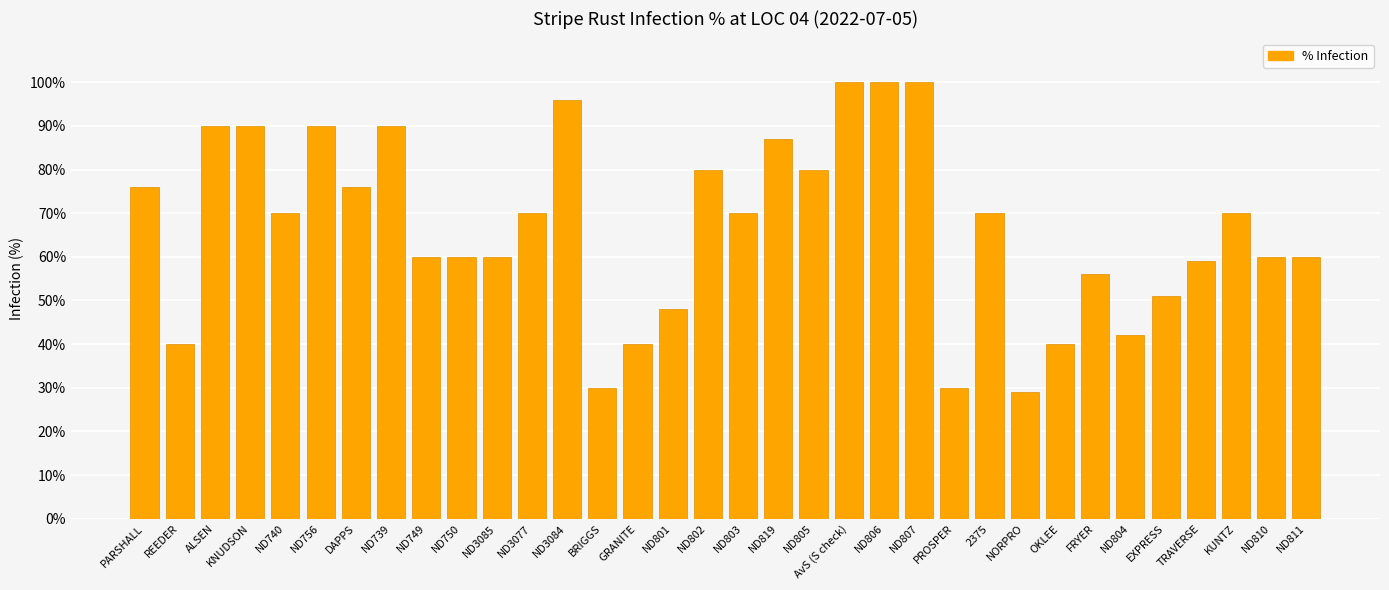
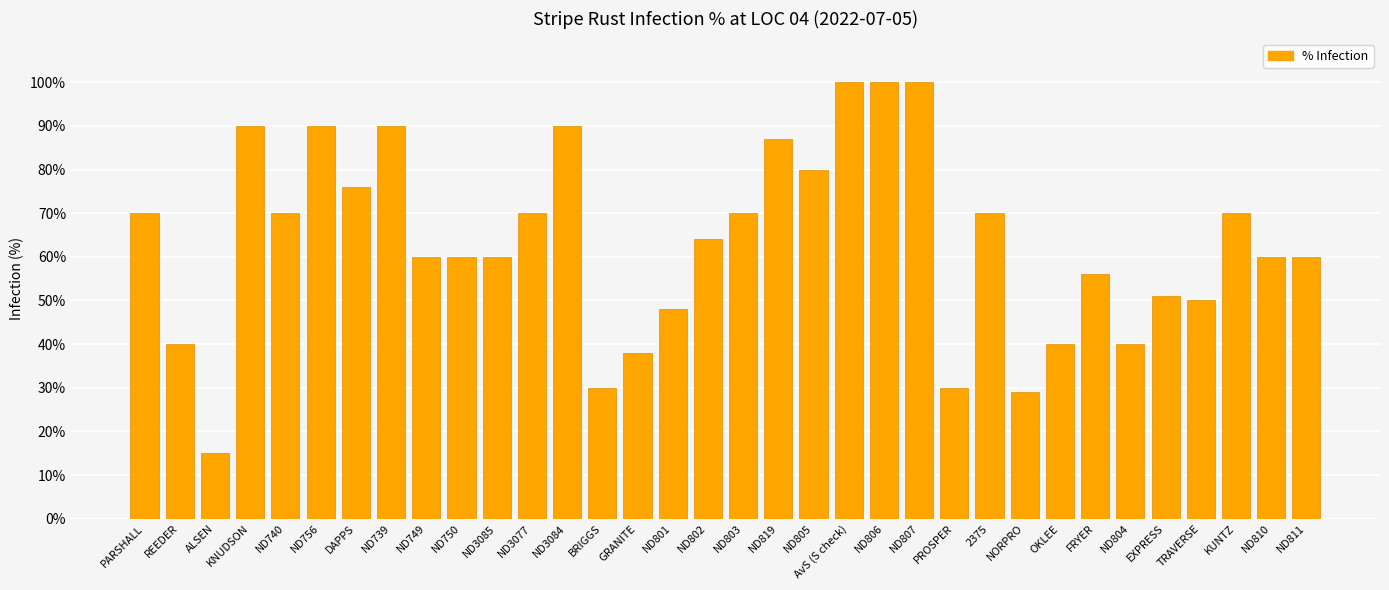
  {
-   "PARSHALL": "76%",
+   "PARSHALL": "70%",
    "REEDER": "40%",
-   "ALSEN": "90%",
+   "ALSEN": "15%",
    "KNUDSON": "90%",
    "ND740": "70%",
    "ND756": "90%",
    "DAPPS": "76%",
    "ND739": "90%",
    "ND749": "60%",
    "ND750": "60%",
    "ND3085": "60%",
    "ND3077": "70%",
-   "ND3084": "96%",
+   "ND3084": "90%",
    "BRIGGS": "30%",
-   "GRANITE": "40%",
+   "GRANITE": "38%",
    "ND801": "48%",
-   "ND802": "80%",
+   "ND802": "64%",
    "ND803": "70%",
    "ND819": "87%",
    "ND805": "80%",
    "AvS (S check)": "100%",
    "ND806": "100%",
    "ND807": "100%",
    "PROSPER": "30%",
    "2375": "70%",
    "NORPRO": "29%",
    "OKLEE": "40%",
    "FRYER": "56%",
-   "ND804": "42%",
+   "ND804": "40%",
    "EXPRESS": "51%",
-   "TRAVERSE": "59%",
+   "TRAVERSE": "50%",
    "KUNTZ": "70%",
    "ND810": "60%",
    "ND811": "60%"
  }
